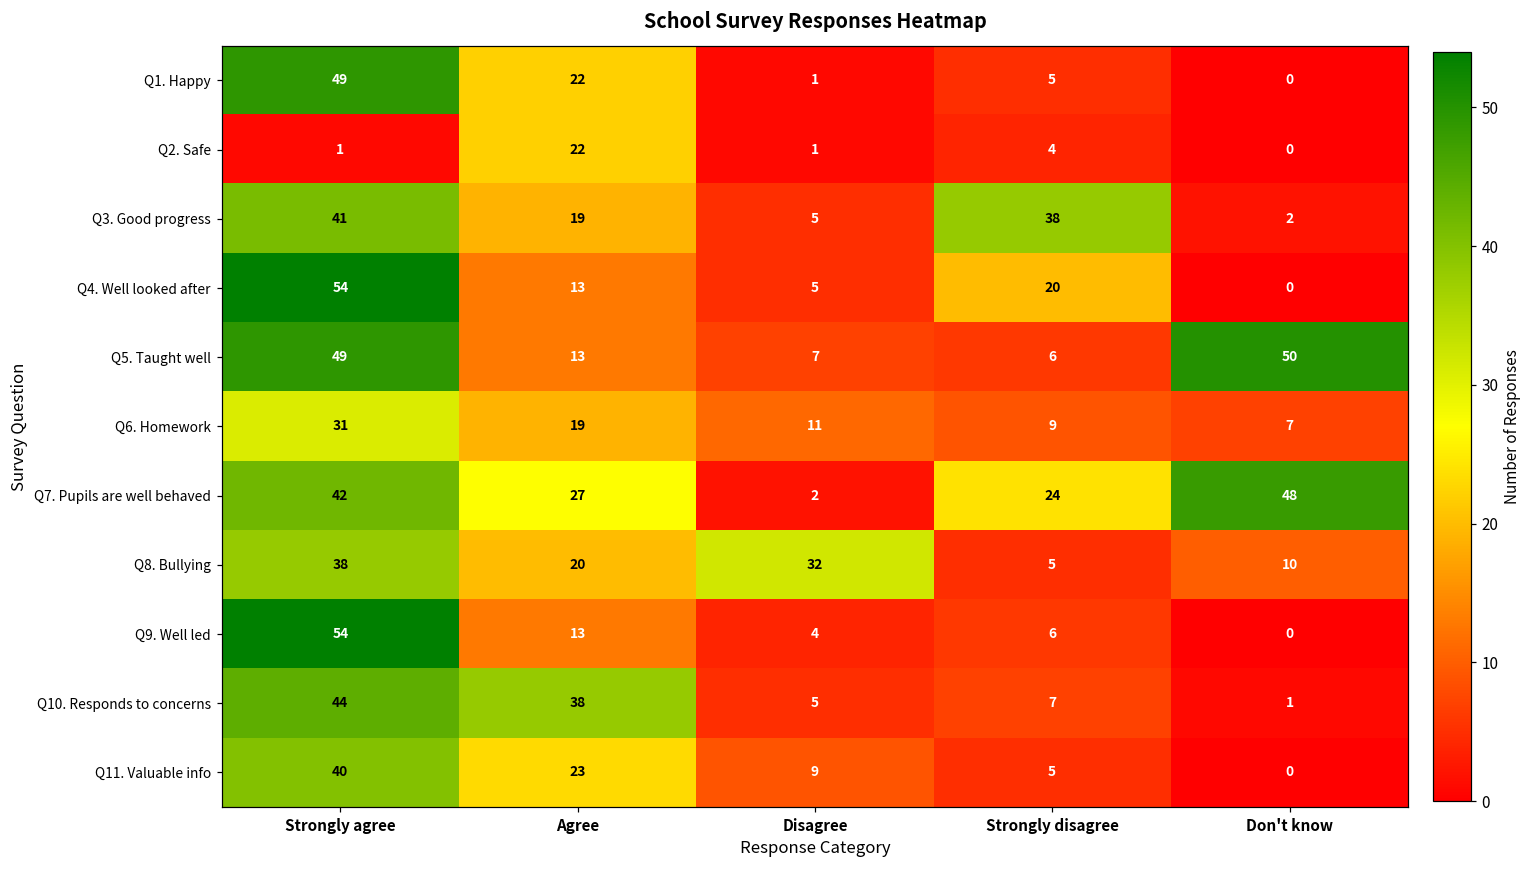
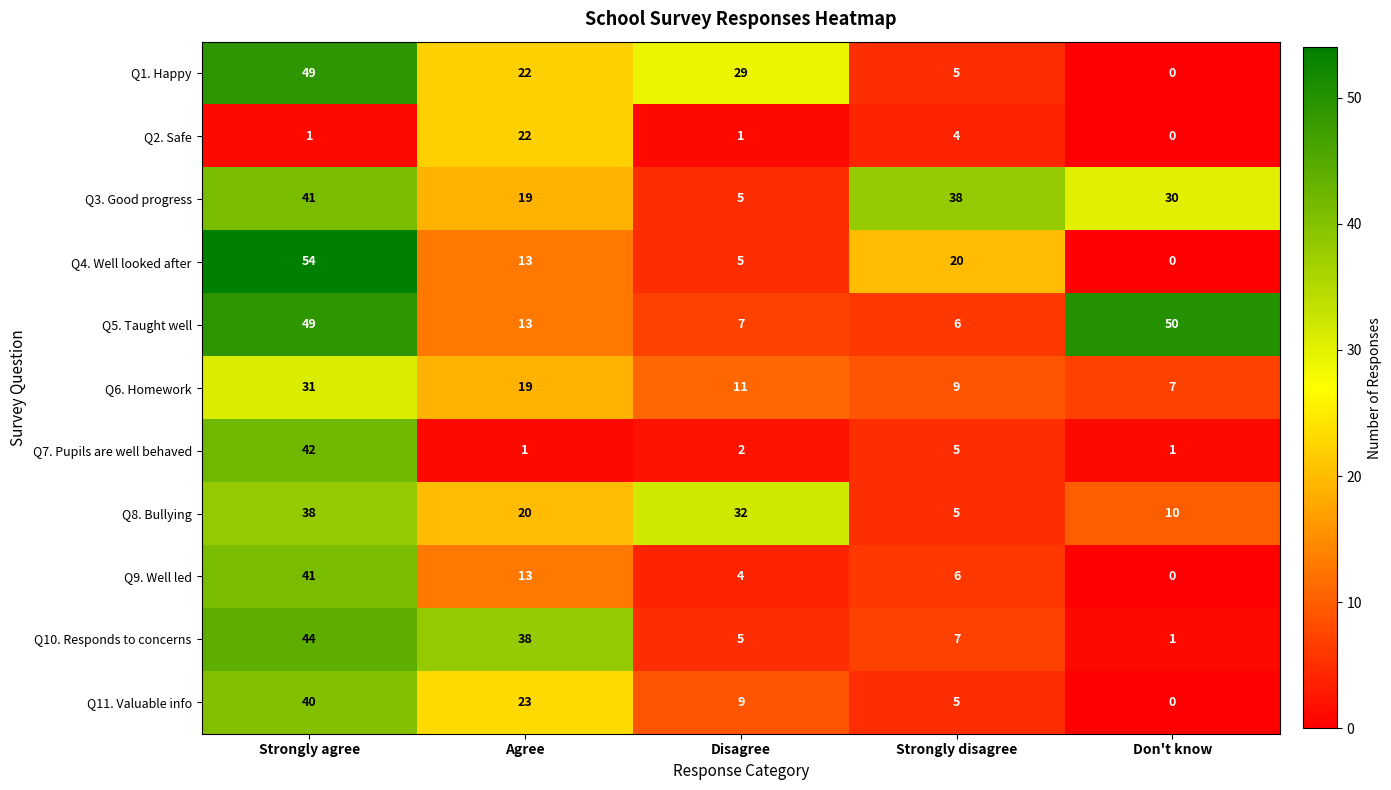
  {
    "Q1. Happy": {
      "Strongly agree": 49,
      "Agree": 22,
-     "Disagree": 1,
+     "Disagree": 29,
      "Strongly disagree": 5,
      "Don't know": 0
    },
    "Q2. Safe": {
      "Strongly agree": 1,
      "Agree": 22,
      "Disagree": 1,
      "Strongly disagree": 4,
      "Don't know": 0
    },
    "Q3. Good progress": {
      "Strongly agree": 41,
      "Agree": 19,
      "Disagree": 5,
      "Strongly disagree": 38,
-     "Don't know": 2
+     "Don't know": 30
    },
    "Q4. Well looked after": {
      "Strongly agree": 54,
      "Agree": 13,
      "Disagree": 5,
      "Strongly disagree": 20,
      "Don't know": 0
    },
    "Q5. Taught well": {
      "Strongly agree": 49,
      "Agree": 13,
      "Disagree": 7,
      "Strongly disagree": 6,
      "Don't know": 50
    },
    "Q6. Homework": {
      "Strongly agree": 31,
      "Agree": 19,
      "Disagree": 11,
      "Strongly disagree": 9,
      "Don't know": 7
    },
    "Q7. Pupils are well behaved": {
      "Strongly agree": 42,
-     "Agree": 27,
+     "Agree": 1,
      "Disagree": 2,
-     "Strongly disagree": 24,
-     "Don't know": 48
+     "Strongly disagree": 5,
+     "Don't know": 1
    },
    "Q8. Bullying": {
      "Strongly agree": 38,
      "Agree": 20,
      "Disagree": 32,
      "Strongly disagree": 5,
      "Don't know": 10
    },
    "Q9. Well led": {
-     "Strongly agree": 54,
+     "Strongly agree": 41,
      "Agree": 13,
      "Disagree": 4,
      "Strongly disagree": 6,
      "Don't know": 0
    },
    "Q10. Responds to concerns": {
      "Strongly agree": 44,
      "Agree": 38,
      "Disagree": 5,
      "Strongly disagree": 7,
      "Don't know": 1
    },
    "Q11. Valuable info": {
      "Strongly agree": 40,
      "Agree": 23,
      "Disagree": 9,
      "Strongly disagree": 5,
      "Don't know": 0
    }
  }
